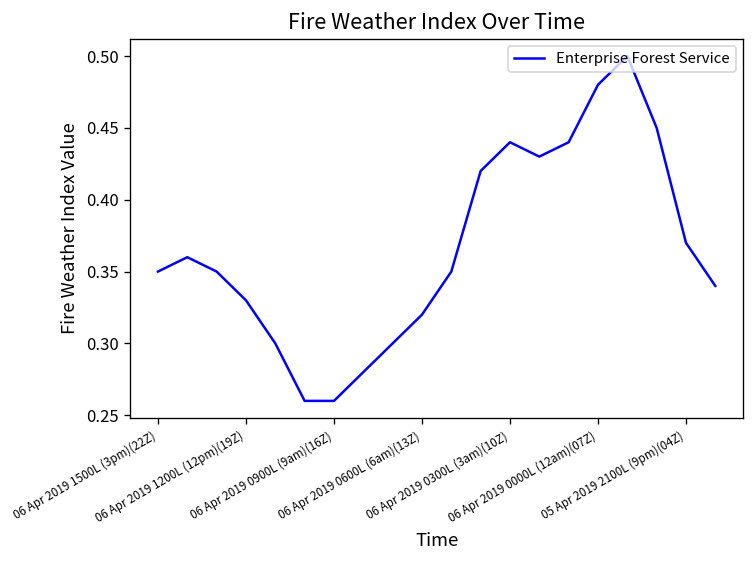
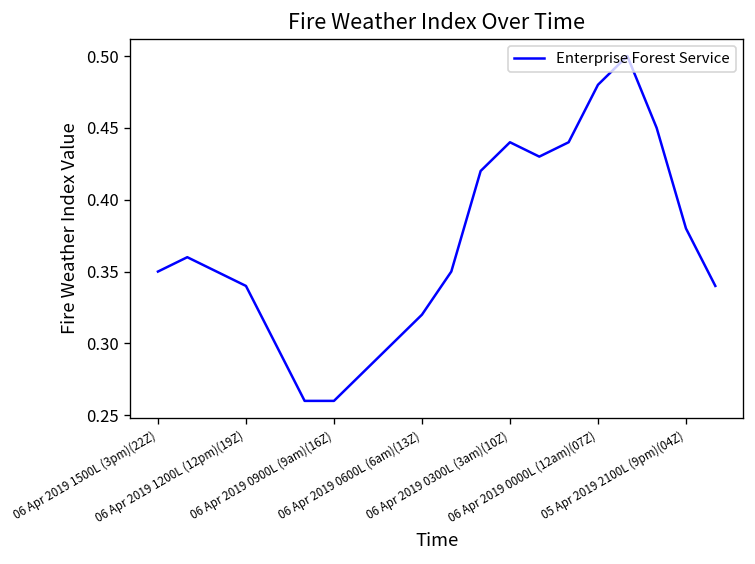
  {
    "06 Apr 2019 1500L (3pm)(22Z)": 0.35,
-   "06 Apr 2019 1200L (12pm)(19Z)": 0.33,
+   "06 Apr 2019 1200L (12pm)(19Z)": 0.34,
    "06 Apr 2019 0900L (9am)(16Z)": 0.26,
    "06 Apr 2019 0600L (6am)(13Z)": 0.32,
    "06 Apr 2019 0300L (3am)(10Z)": 0.44,
    "06 Apr 2019 0000L (12am)(07Z)": 0.48,
-   "05 Apr 2019 2100L (9pm)(04Z)": 0.37
+   "05 Apr 2019 2100L (9pm)(04Z)": 0.38
  }
